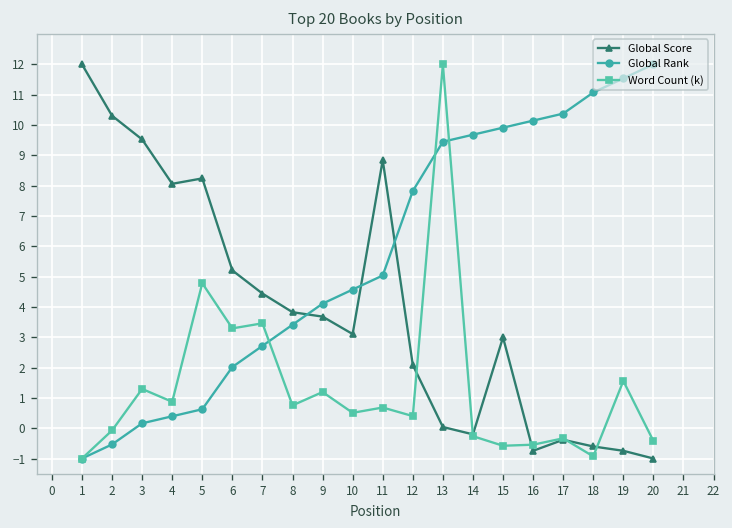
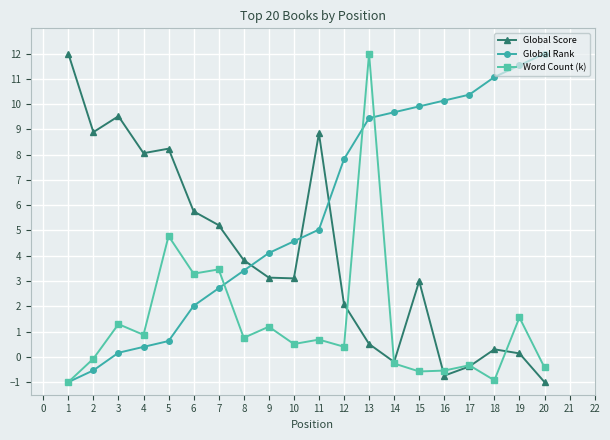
  {
    "Global Score": {
      "1": 12.0,
-     "2": 10.3,
+     "2": 8.9,
      "3": 9.5,
      "4": 8.1,
      "5": 8.2,
-     "6": 5.2,
-     "7": 4.4,
+     "6": 5.8,
+     "7": 5.2,
      "8": 3.8,
-     "9": 3.7,
+     "9": 3.1,
      "10": 3.1,
      "11": 8.8,
      "12": 2.1,
-     "13": 0.0,
+     "13": 0.5,
      "15": 3.0,
      "16": -0.7,
-     "18": -0.6,
-     "19": -0.7,
+     "18": 0.3,
+     "19": 0.1,
      "20": -1.0
    }
  }
